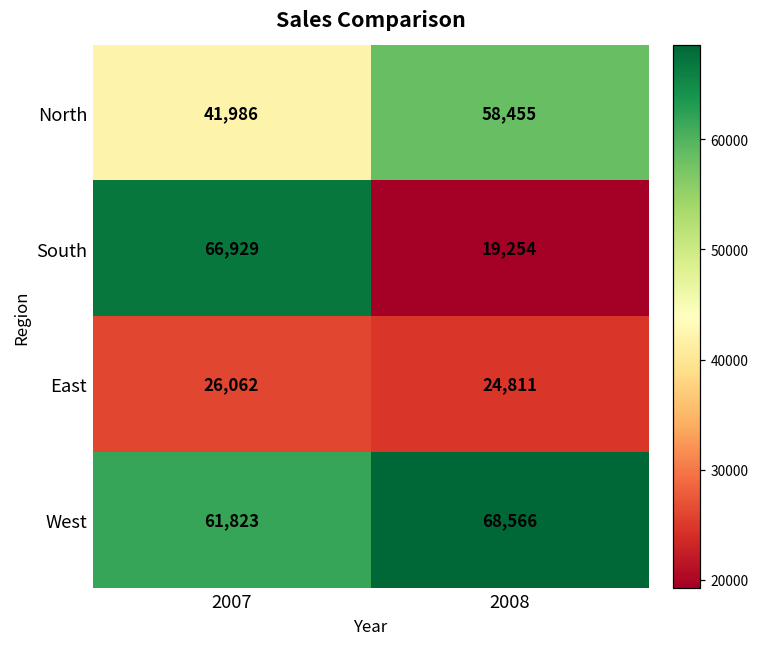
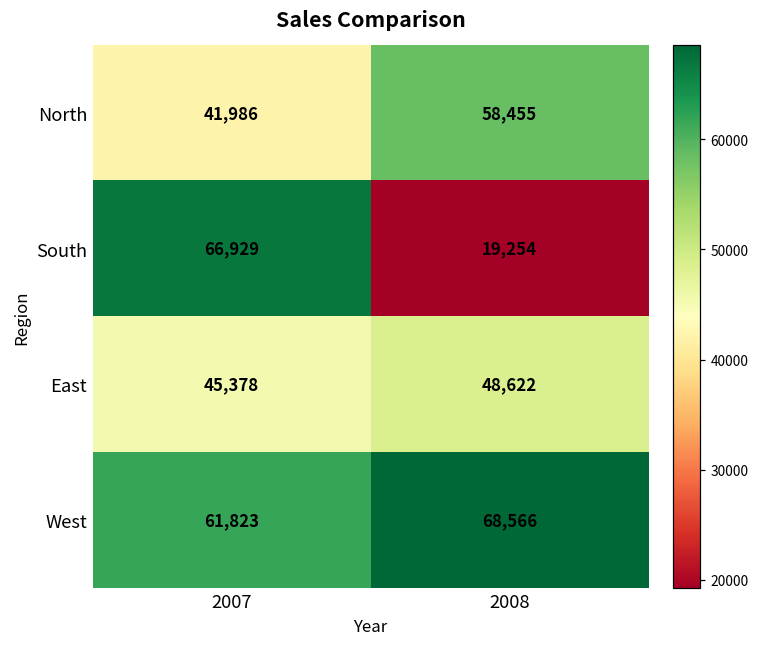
  {
    "North": {
      "2007": "41,986",
      "2008": "58,455"
    },
    "South": {
      "2007": "66,929",
      "2008": "19,254"
    },
    "East": {
-     "2007": "26,062",
-     "2008": "24,811"
+     "2007": "45,378",
+     "2008": "48,622"
    },
    "West": {
      "2007": "61,823",
      "2008": "68,566"
    }
  }
